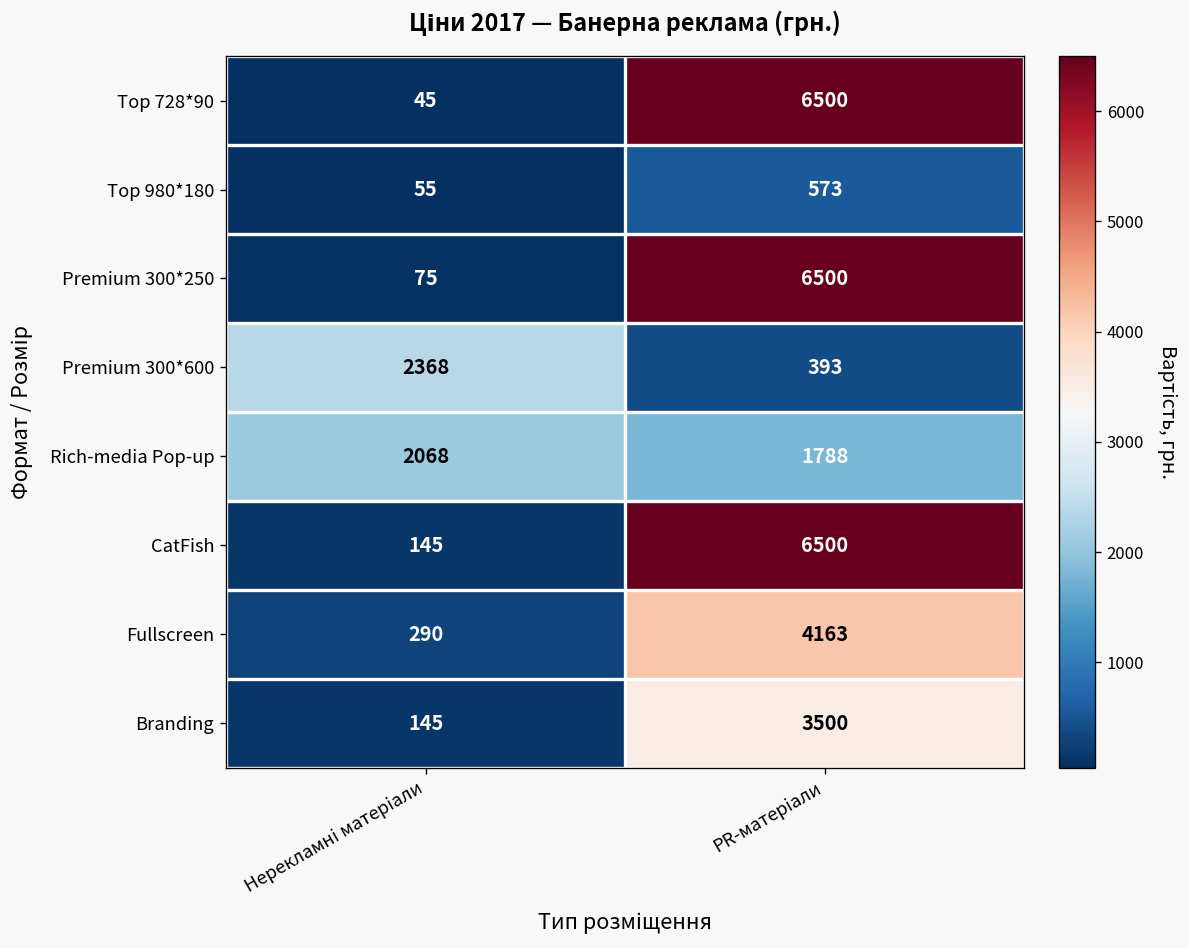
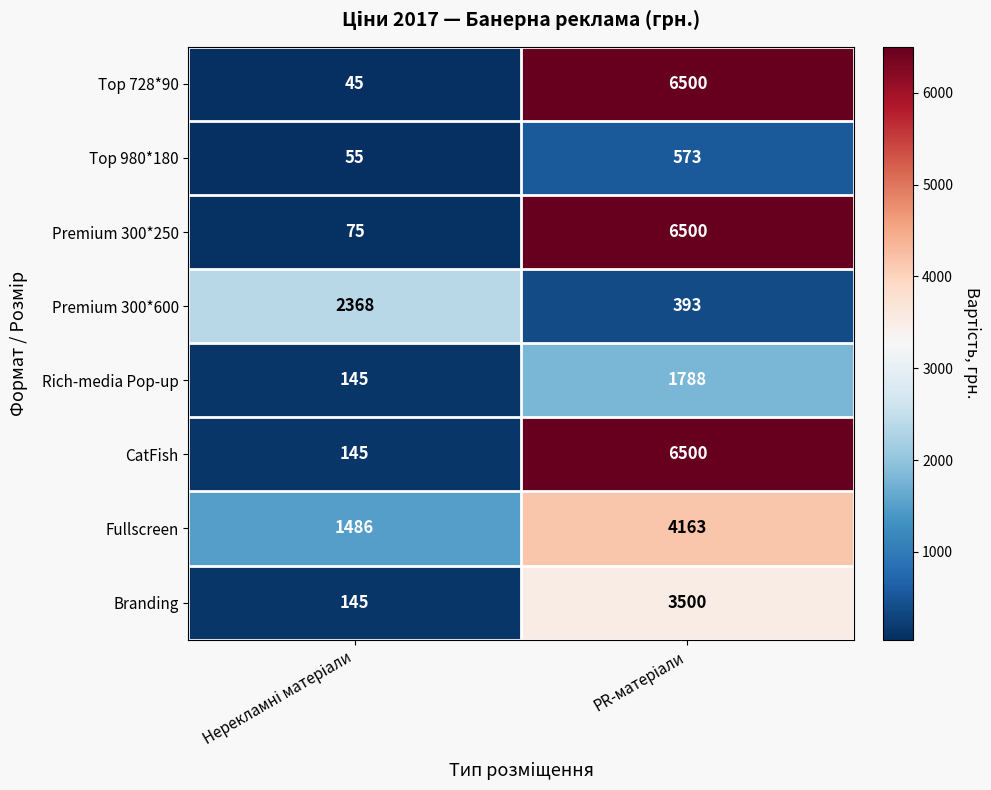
  {
    "Top 728*90": {
      "Нерекламні матеріали": 45,
      "PR-матеріали": 6500
    },
    "Top 980*180": {
      "Нерекламні матеріали": 55,
      "PR-матеріали": 573
    },
    "Premium 300*250": {
      "Нерекламні матеріали": 75,
      "PR-матеріали": 6500
    },
    "Premium 300*600": {
      "Нерекламні матеріали": 2368,
      "PR-матеріали": 393
    },
    "Rich-media Pop-up": {
-     "Нерекламні матеріали": 2068,
+     "Нерекламні матеріали": 145,
      "PR-матеріали": 1788
    },
    "CatFish": {
      "Нерекламні матеріали": 145,
      "PR-матеріали": 6500
    },
    "Fullscreen": {
-     "Нерекламні матеріали": 290,
+     "Нерекламні матеріали": 1486,
      "PR-матеріали": 4163
    },
    "Branding": {
      "Нерекламні матеріали": 145,
      "PR-матеріали": 3500
    }
  }
